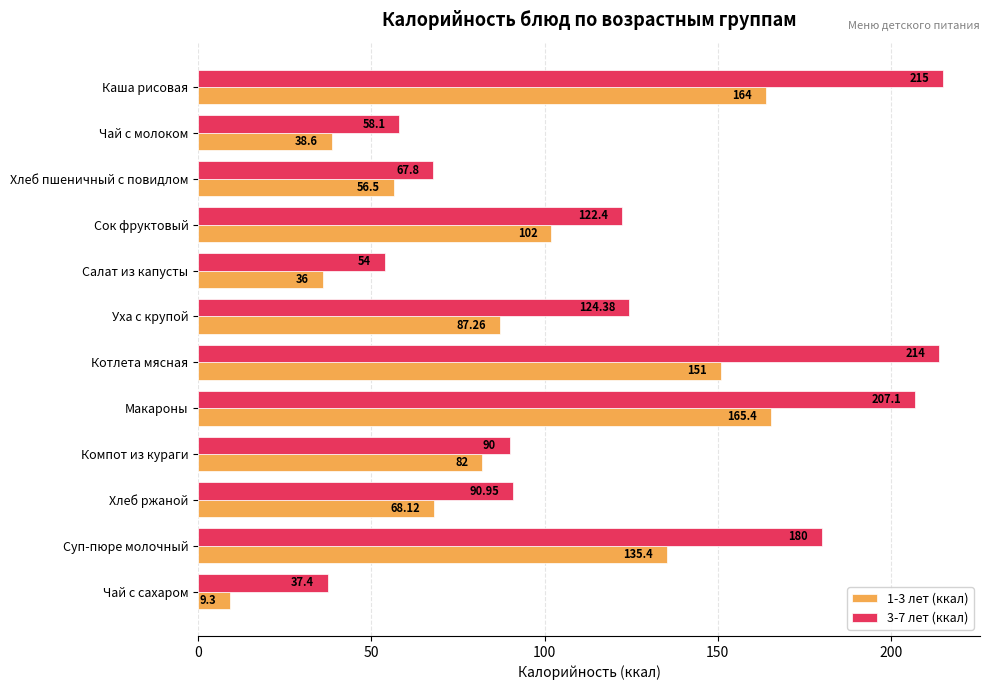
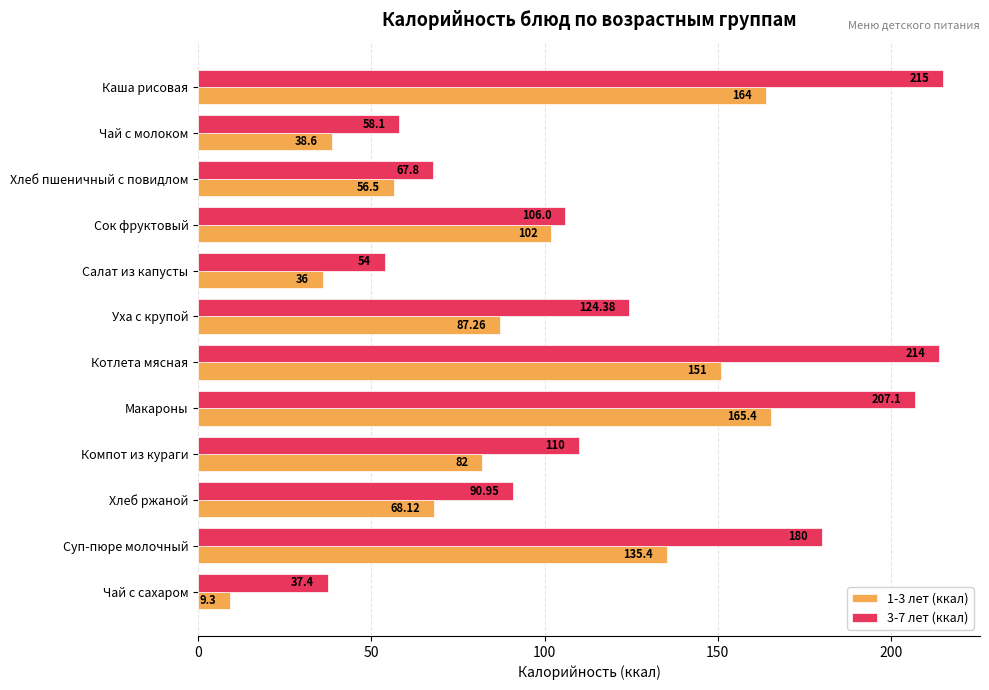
  {
    "1-3 лет (ккал)": {
      "Каша рисовая": 164,
      "Чай с молоком": 38.6,
      "Хлеб пшеничный с повидлом": 56.5,
      "Сок фруктовый": 102,
      "Салат из капусты": 36,
      "Уха с крупой": 87.26,
      "Котлета мясная": 151,
      "Макароны": 165.4,
      "Компот из кураги": 82,
      "Хлеб ржаной": 68.12,
      "Суп-пюре молочный": 135.4,
      "Чай с сахаром": 9.3
    },
    "3-7 лет (ккал)": {
      "Каша рисовая": 215,
      "Чай с молоком": 58.1,
      "Хлеб пшеничный с повидлом": 67.8,
-     "Сок фруктовый": 122.4,
+     "Сок фруктовый": 106.0,
      "Салат из капусты": 54,
      "Уха с крупой": 124.38,
      "Котлета мясная": 214,
      "Макароны": 207.1,
-     "Компот из кураги": 90,
+     "Компот из кураги": 110,
      "Хлеб ржаной": 90.95,
      "Суп-пюре молочный": 180,
      "Чай с сахаром": 37.4
    }
  }
